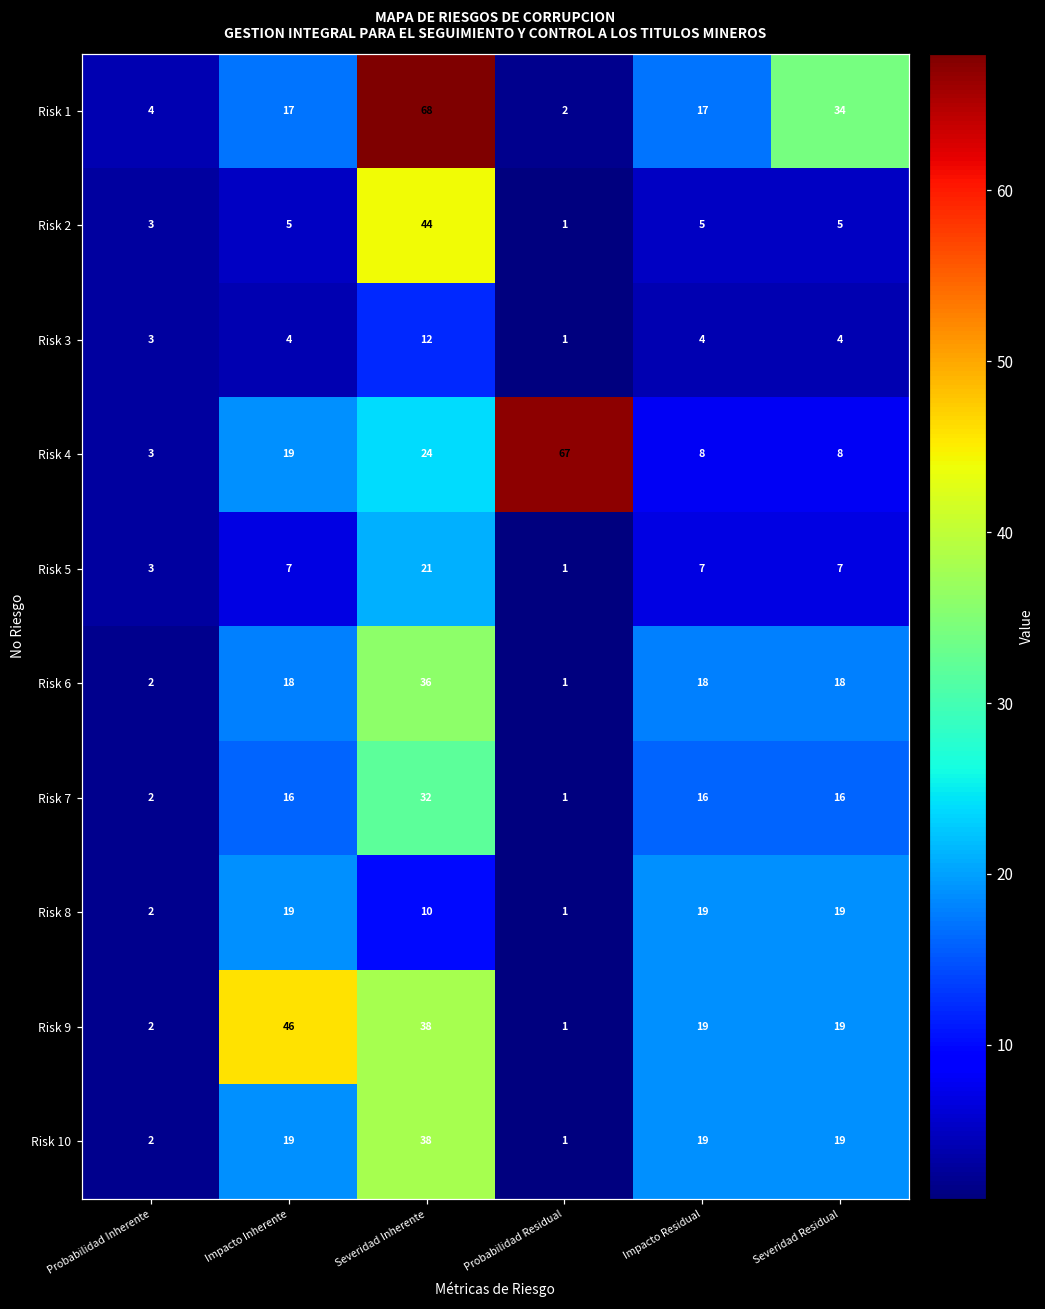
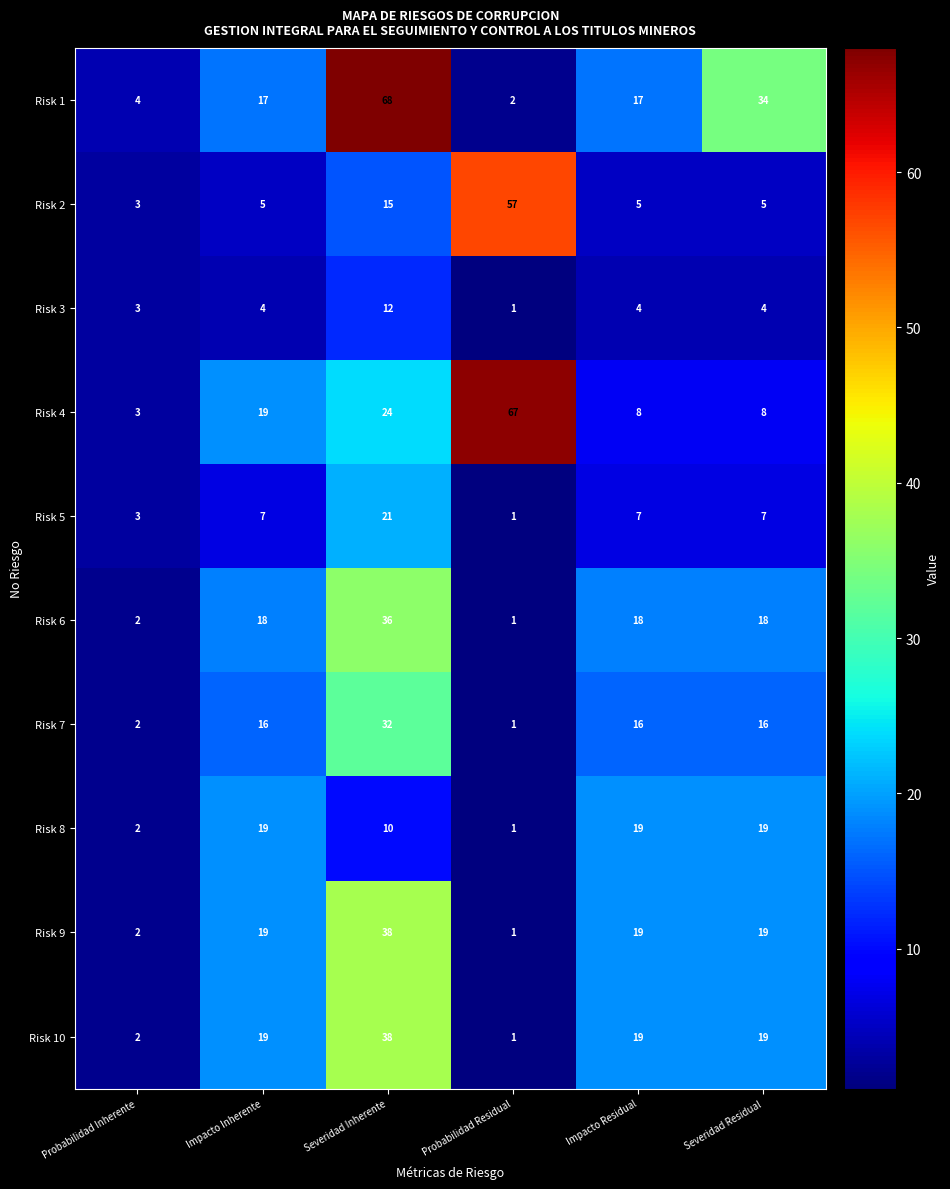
  {
    "Risk 1": {
      "Probabilidad Inherente": 4,
      "Impacto Inherente": 17,
      "Severidad Inherente": 68,
      "Probabilidad Residual": 2,
      "Impacto Residual": 17,
      "Severidad Residual": 34
    },
    "Risk 2": {
      "Probabilidad Inherente": 3,
      "Impacto Inherente": 5,
-     "Severidad Inherente": 44,
-     "Probabilidad Residual": 1,
+     "Severidad Inherente": 15,
+     "Probabilidad Residual": 57,
      "Impacto Residual": 5,
      "Severidad Residual": 5
    },
    "Risk 3": {
      "Probabilidad Inherente": 3,
      "Impacto Inherente": 4,
      "Severidad Inherente": 12,
      "Probabilidad Residual": 1,
      "Impacto Residual": 4,
      "Severidad Residual": 4
    },
    "Risk 4": {
      "Probabilidad Inherente": 3,
      "Impacto Inherente": 19,
      "Severidad Inherente": 24,
      "Probabilidad Residual": 67,
      "Impacto Residual": 8,
      "Severidad Residual": 8
    },
    "Risk 5": {
      "Probabilidad Inherente": 3,
      "Impacto Inherente": 7,
      "Severidad Inherente": 21,
      "Probabilidad Residual": 1,
      "Impacto Residual": 7,
      "Severidad Residual": 7
    },
    "Risk 6": {
      "Probabilidad Inherente": 2,
      "Impacto Inherente": 18,
      "Severidad Inherente": 36,
      "Probabilidad Residual": 1,
      "Impacto Residual": 18,
      "Severidad Residual": 18
    },
    "Risk 7": {
      "Probabilidad Inherente": 2,
      "Impacto Inherente": 16,
      "Severidad Inherente": 32,
      "Probabilidad Residual": 1,
      "Impacto Residual": 16,
      "Severidad Residual": 16
    },
    "Risk 8": {
      "Probabilidad Inherente": 2,
      "Impacto Inherente": 19,
      "Severidad Inherente": 10,
      "Probabilidad Residual": 1,
      "Impacto Residual": 19,
      "Severidad Residual": 19
    },
    "Risk 9": {
      "Probabilidad Inherente": 2,
-     "Impacto Inherente": 46,
+     "Impacto Inherente": 19,
      "Severidad Inherente": 38,
      "Probabilidad Residual": 1,
      "Impacto Residual": 19,
      "Severidad Residual": 19
    },
    "Risk 10": {
      "Probabilidad Inherente": 2,
      "Impacto Inherente": 19,
      "Severidad Inherente": 38,
      "Probabilidad Residual": 1,
      "Impacto Residual": 19,
      "Severidad Residual": 19
    }
  }
